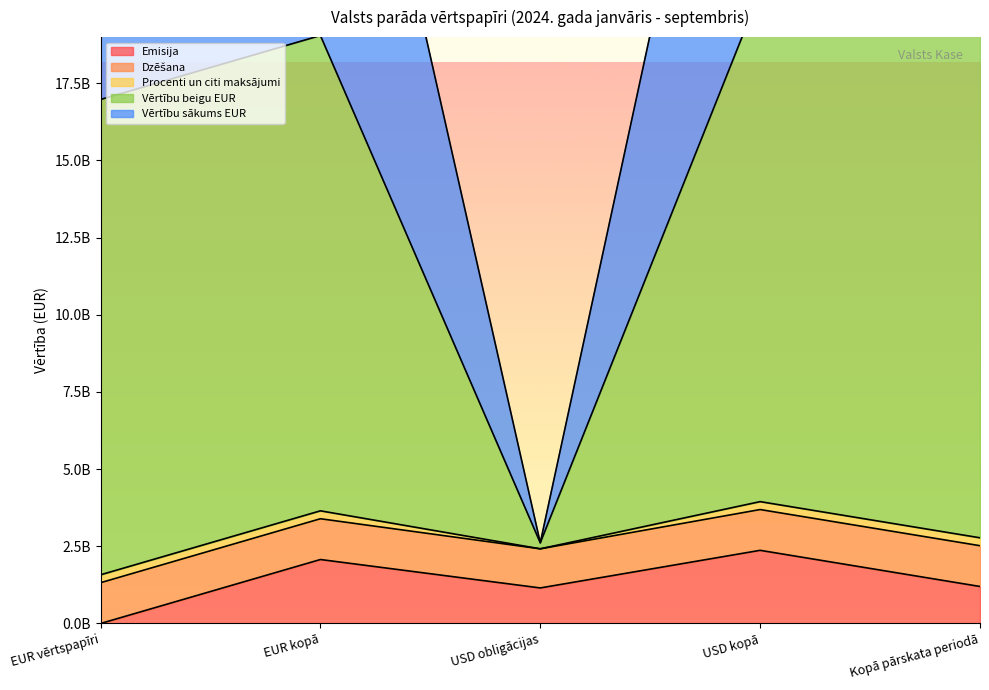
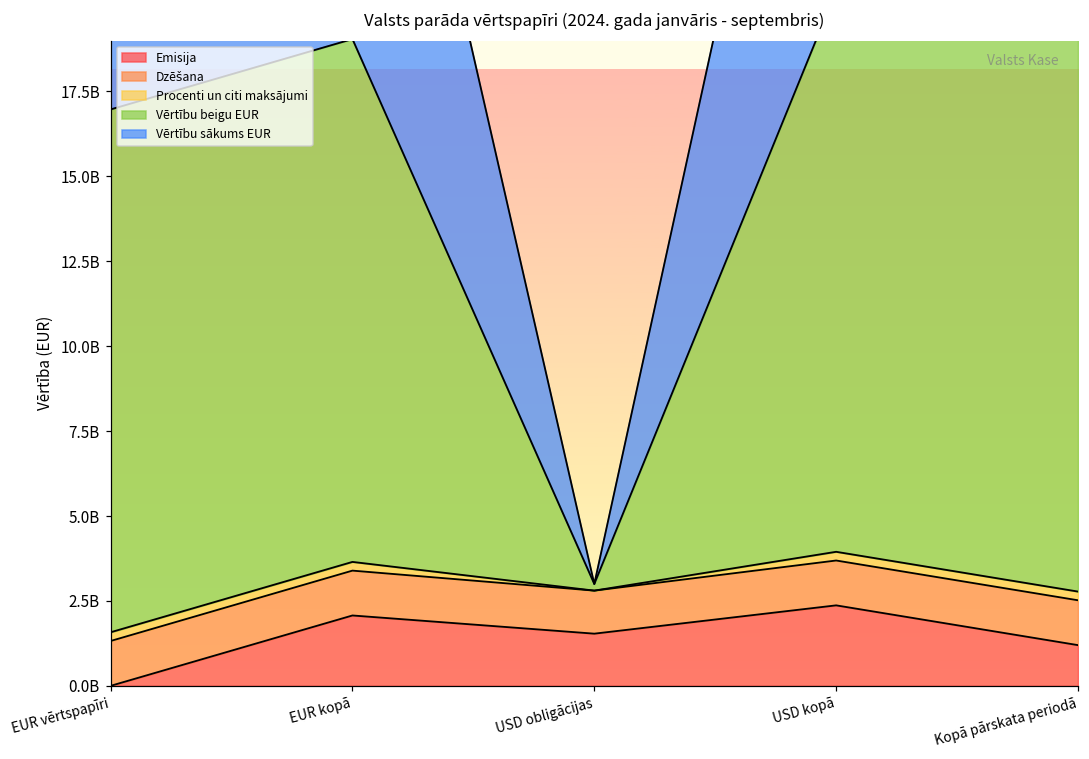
  {
    "Emisija": {
      "EUR vērtspapīri": 0,
      "EUR kopā": 2100000000,
-     "USD obligācijas": 1200000000,
+     "USD obligācijas": 1500000000,
      "USD kopā": 2400000000,
      "Kopā pārskata periodā": 1200000000
    },
    "Dzēšana": {
      "EUR vērtspapīri": 1300000000,
      "EUR kopā": 1300000000,
      "USD kopā": 1300000000,
      "Kopā pārskata periodā": 1300000000
    },
    "Procenti un citi maksājumi": {
      "EUR vērtspapīri": 300000000,
      "EUR kopā": 300000000,
      "USD kopā": 300000000,
      "Kopā pārskata periodā": 300000000
    },
    "Vērtību beigu EUR": {
      "EUR vērtspapīri": 15400000000,
      "EUR kopā": 15400000000
    }
  }
